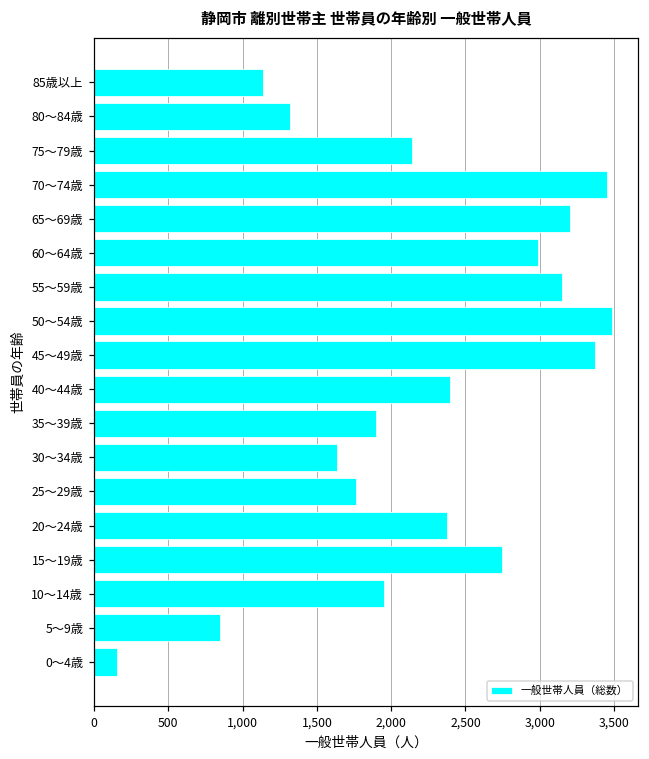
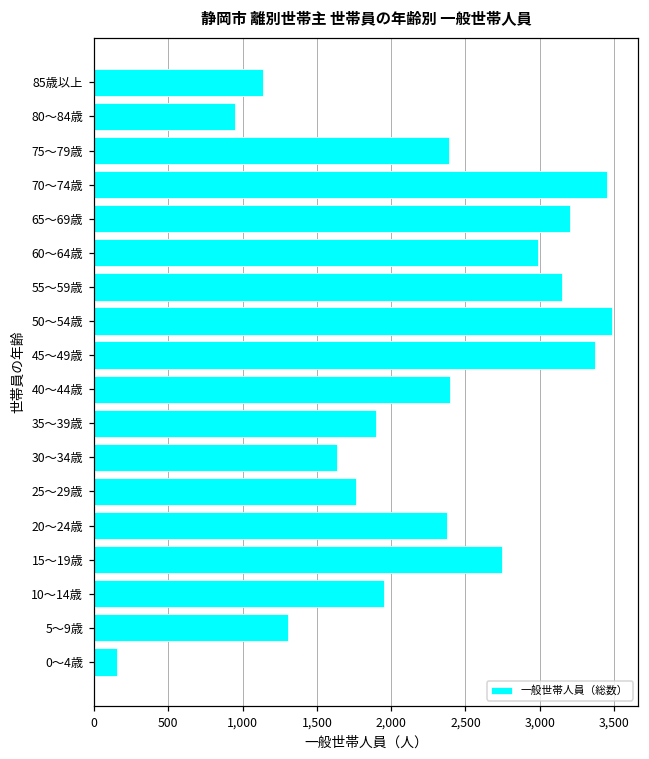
  {
    "85歳以上": "1,140",
-   "80～84歳": "1,320",
-   "75～79歳": "2,140",
+   "80～84歳": "950",
+   "75～79歳": "2,390",
    "70～74歳": "3,460",
    "65～69歳": "3,200",
    "60～64歳": "2,990",
    "55～59歳": "3,150",
    "50～54歳": "3,490",
    "45～49歳": "3,370",
    "40～44歳": "2,390",
    "35～39歳": "1,900",
    "30～34歳": "1,640",
    "25～29歳": "1,760",
    "20～24歳": "2,370",
    "15～19歳": "2,750",
    "10～14歳": "1,960",
-   "5～9歳": "850",
+   "5～9歳": "1,310",
    "0～4歳": "150"
  }
